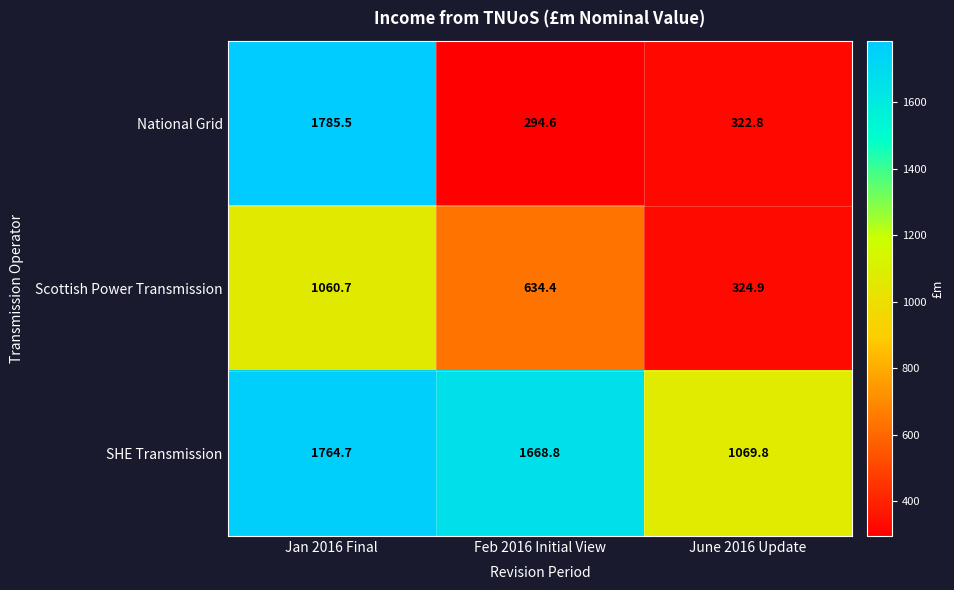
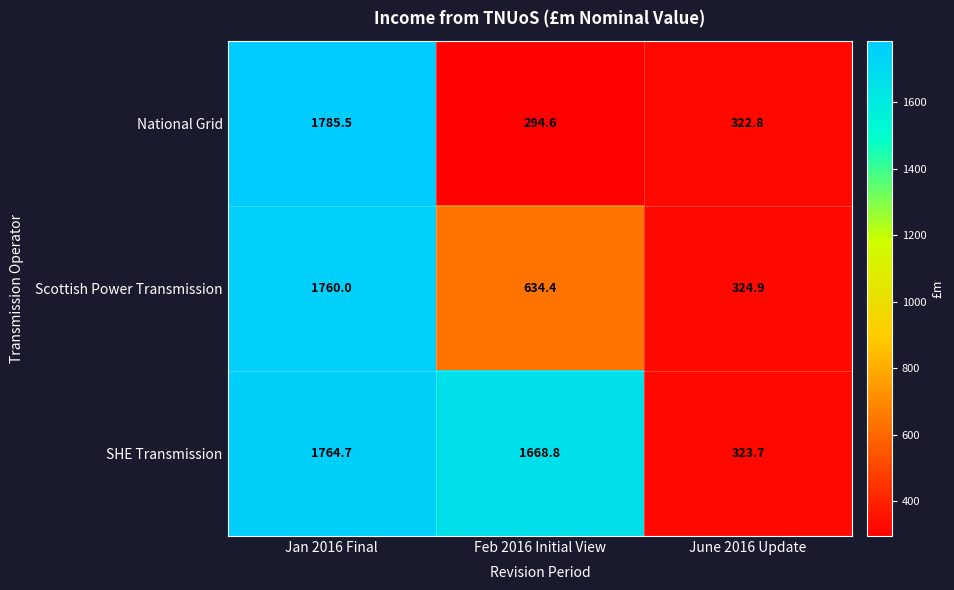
  {
    "National Grid": {
      "Jan 2016 Final": 1785.5,
      "Feb 2016 Initial View": 294.6,
      "June 2016 Update": 322.8
    },
    "Scottish Power Transmission": {
-     "Jan 2016 Final": 1060.7,
+     "Jan 2016 Final": 1760.0,
      "Feb 2016 Initial View": 634.4,
      "June 2016 Update": 324.9
    },
    "SHE Transmission": {
      "Jan 2016 Final": 1764.7,
      "Feb 2016 Initial View": 1668.8,
-     "June 2016 Update": 1069.8
+     "June 2016 Update": 323.7
    }
  }
